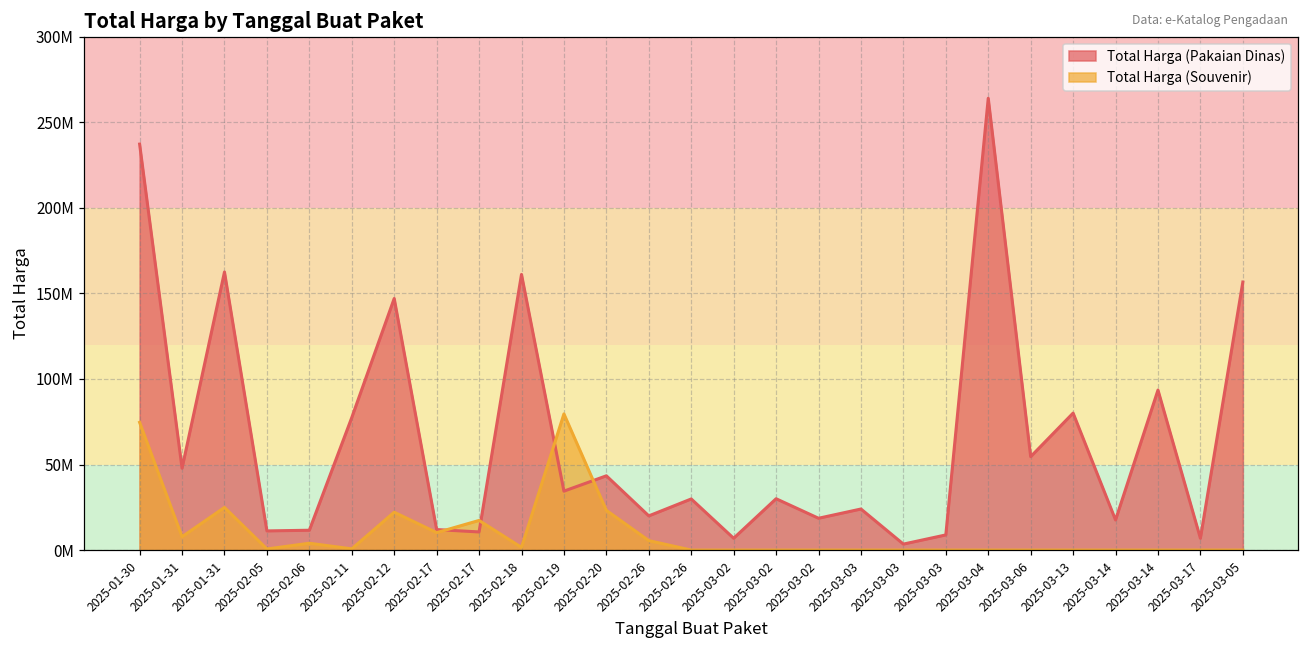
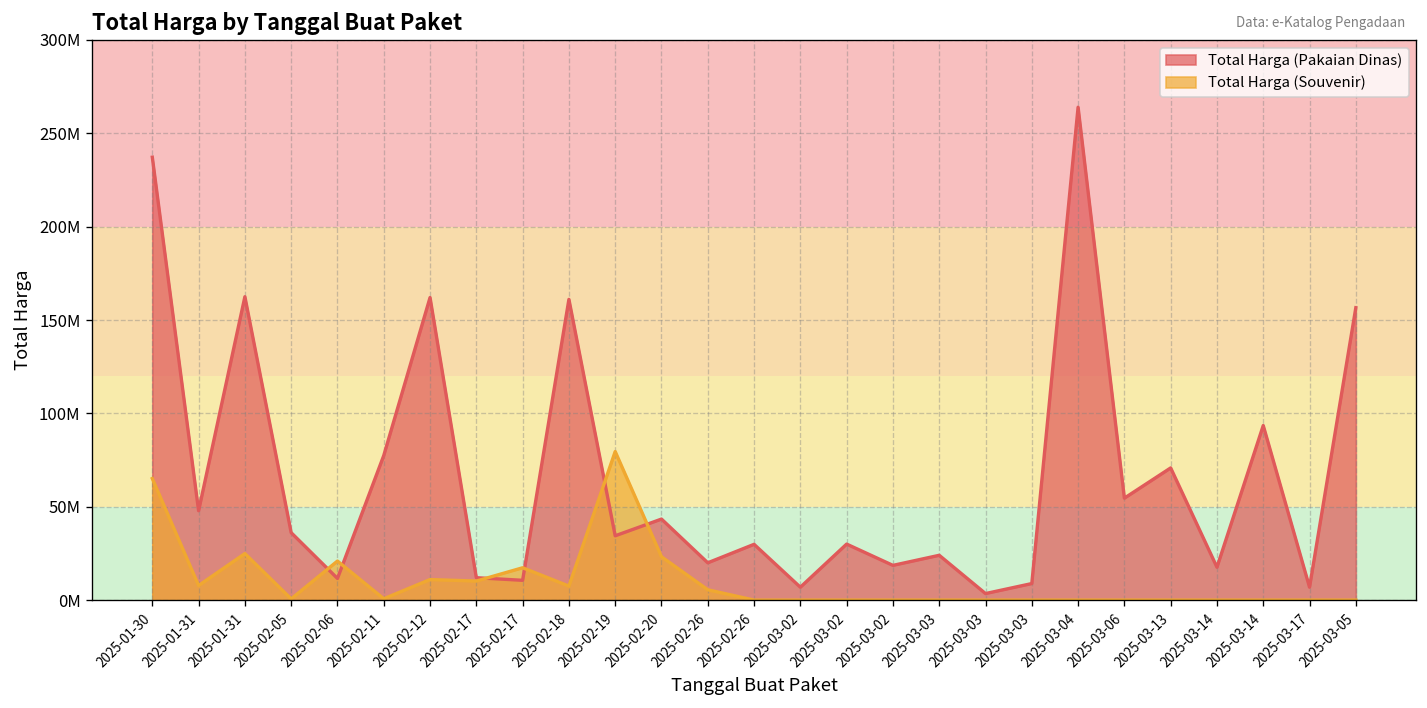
  {
    "Total Harga (Pakaian Dinas)": {
      "2025-01-30": 237000000,
-     "2025-02-05": 11000000,
+     "2025-02-05": 36000000,
      "2025-02-06": 12000000,
      "2025-02-11": 77000000,
-     "2025-02-12": 147000000,
+     "2025-02-12": 162000000,
      "2025-02-18": 161000000,
      "2025-02-19": 34000000,
      "2025-02-20": 43000000,
      "2025-03-04": 264000000,
      "2025-03-06": 55000000,
-     "2025-03-13": 80000000,
+     "2025-03-13": 71000000,
      "2025-03-17": 7000000,
      "2025-03-05": 157000000
    },
    "Total Harga (Souvenir)": {
-     "2025-01-30": 75000000,
+     "2025-01-30": 65000000,
      "2025-02-05": 1000000,
-     "2025-02-06": 4000000,
+     "2025-02-06": 21000000,
      "2025-02-11": 1000000,
-     "2025-02-12": 22000000,
-     "2025-02-18": 2000000,
+     "2025-02-12": 11000000,
+     "2025-02-18": 8000000,
      "2025-02-19": 80000000,
      "2025-02-20": 23000000,
      "2025-03-04": 0,
      "2025-03-06": 0,
      "2025-03-13": 0,
      "2025-03-17": 0,
      "2025-03-05": 0
    }
  }
